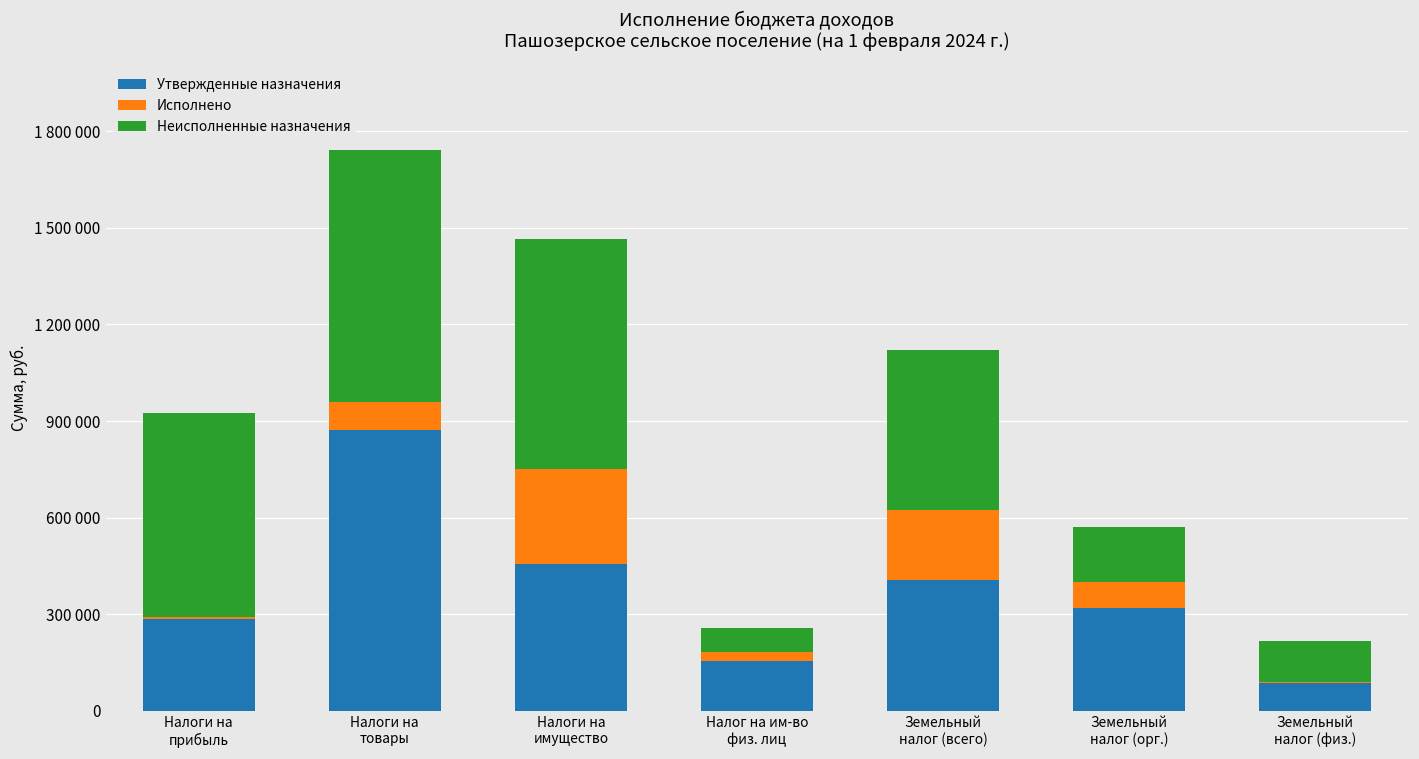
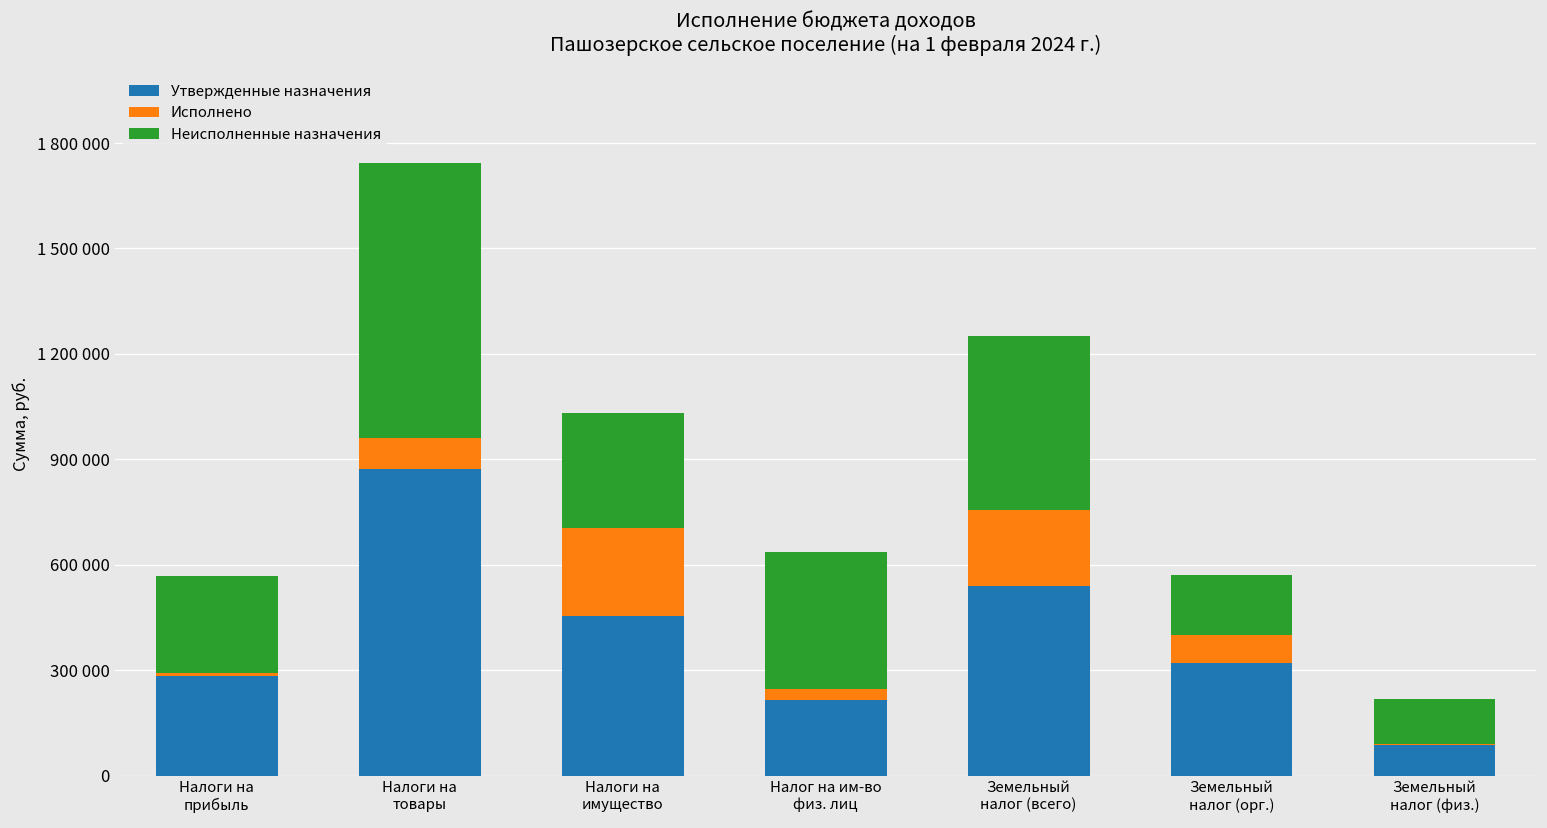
  {
    "Утвержденные назначения": {
      "Налоги на прибыль": 280000,
      "Налоги на товары": 870000,
      "Налоги на имущество": 450000,
-     "Налог на им-во физ. лиц": 150000,
-     "Земельный налог (всего)": 410000,
+     "Налог на им-во физ. лиц": 220000,
+     "Земельный налог (всего)": 540000,
      "Земельный налог (орг.)": 320000,
      "Земельный налог (физ.)": 90000
    },
    "Исполнено": {
      "Налоги на товары": 90000,
-     "Налоги на имущество": 300000,
+     "Налоги на имущество": 250000,
      "Налог на им-во физ. лиц": 30000,
      "Земельный налог (всего)": 220000,
      "Земельный налог (орг.)": 80000
    },
    "Неисполненные назначения": {
-     "Налоги на прибыль": 630000,
+     "Налоги на прибыль": 280000,
      "Налоги на товары": 780000,
-     "Налоги на имущество": 710000,
-     "Налог на им-во физ. лиц": 70000,
+     "Налоги на имущество": 330000,
+     "Налог на им-во физ. лиц": 390000,
      "Земельный налог (всего)": 500000,
      "Земельный налог (орг.)": 170000,
      "Земельный налог (физ.)": 130000
    }
  }
